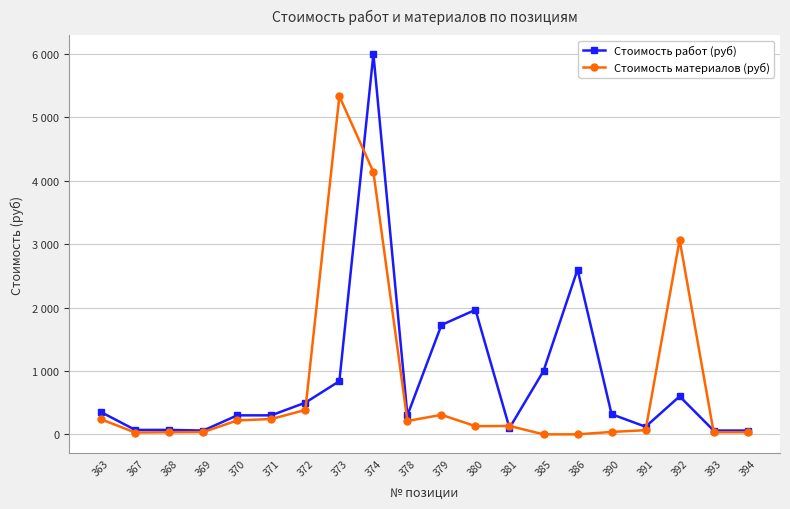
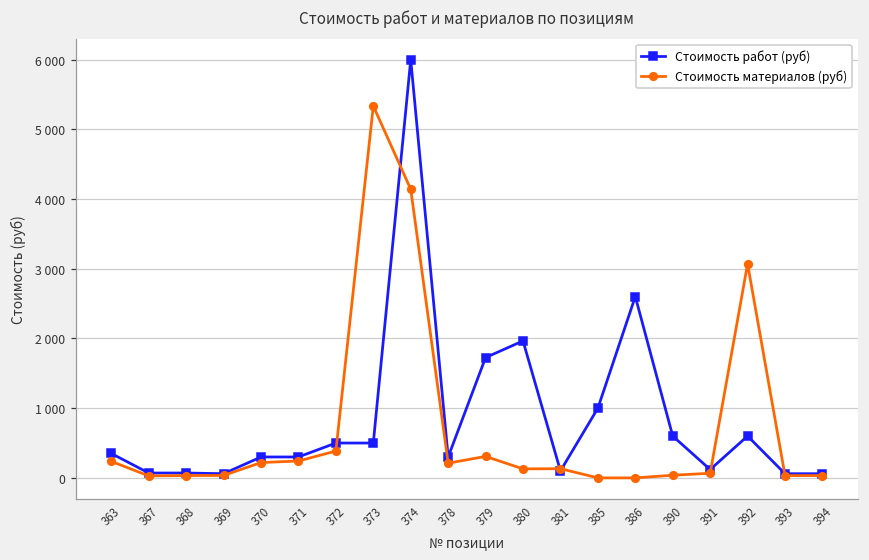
  {
    "Стоимость работ (руб)": {
      "363": 400,
      "367": 100,
      "370": 300,
      "371": 300,
      "372": 500,
-     "373": 800,
+     "373": 500,
      "374": 6000,
      "378": 300,
      "379": 1700,
      "380": 2000,
      "385": 1000,
      "386": 2600,
-     "390": 300,
+     "390": 600,
      "391": 100,
      "392": 600
    },
    "Стоимость материалов (руб)": {
      "363": 200,
      "367": 0,
      "370": 200,
      "371": 200,
      "372": 400,
      "373": 5300,
      "374": 4100,
      "378": 200,
      "379": 300,
      "380": 100,
      "385": 0,
      "386": 0,
      "390": 0,
      "391": 100,
      "392": 3100
    }
  }
